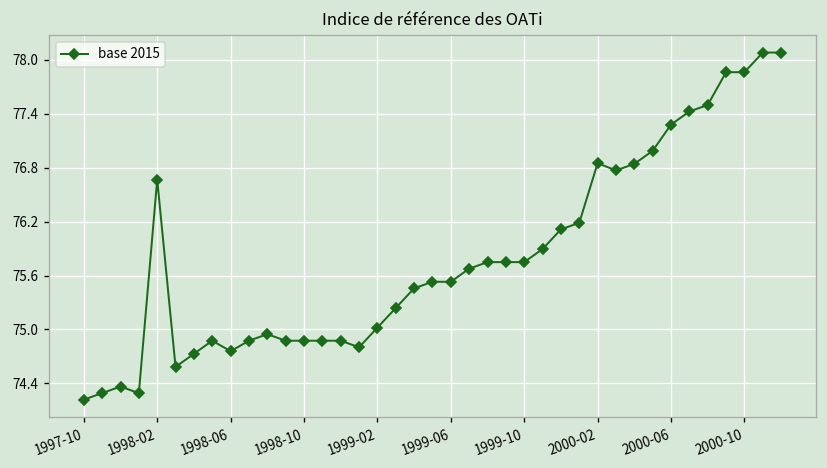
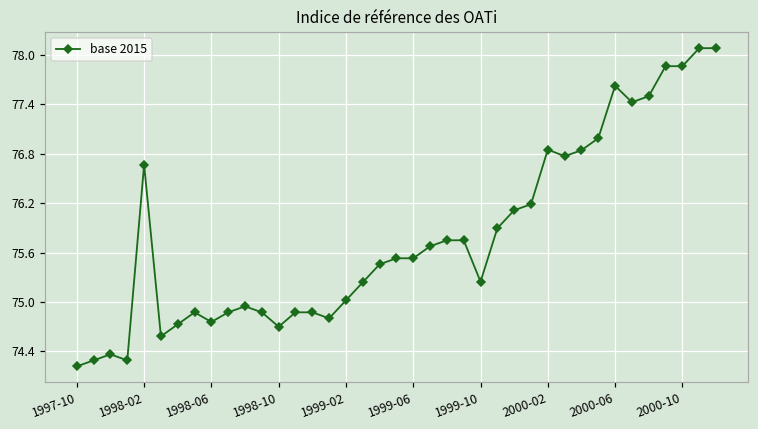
  {
    "1997-10": 74.2,
    "1998-02": 76.7,
    "1998-06": 74.8,
-   "1998-10": 74.9,
+   "1998-10": 74.7,
    "1999-02": 75.0,
    "1999-06": 75.5,
-   "1999-10": 75.7,
+   "1999-10": 75.2,
    "2000-02": 76.9,
-   "2000-06": 77.3,
+   "2000-06": 77.6,
    "2000-10": 77.9
  }
